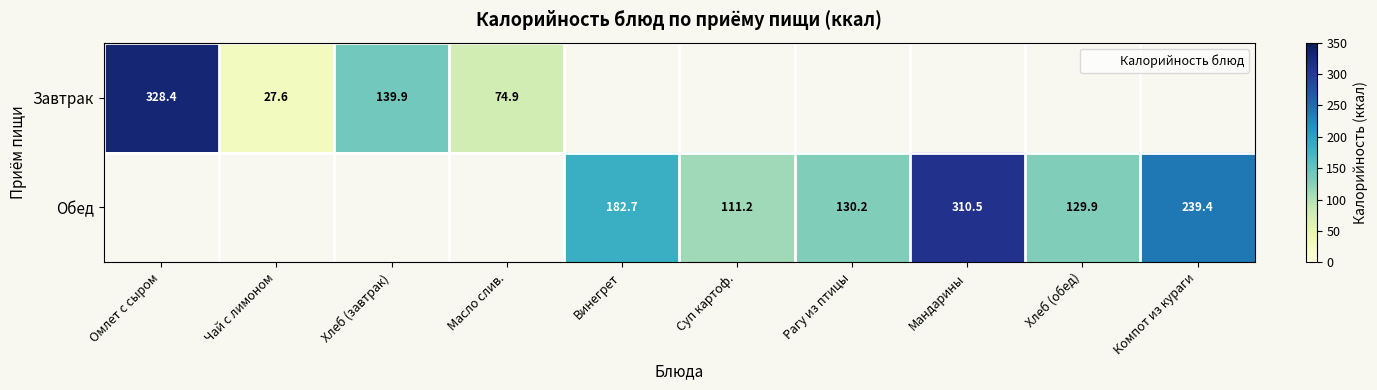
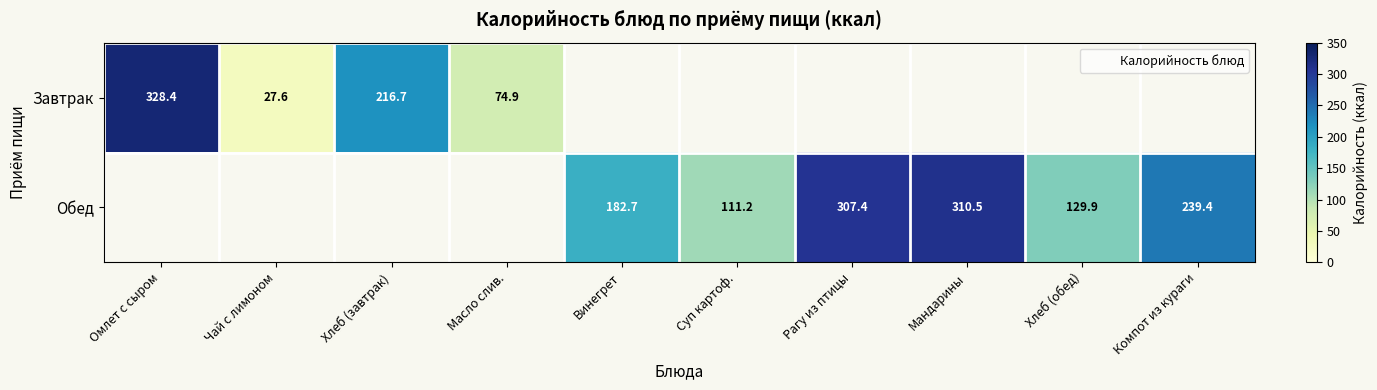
  {
    "Завтрак": {
      "Омлет с сыром": 328.4,
      "Чай с лимоном": 27.6,
-     "Хлеб (завтрак)": 139.9,
+     "Хлеб (завтрак)": 216.7,
      "Масло слив.": 74.9
    },
    "Обед": {
      "Винегрет": 182.7,
      "Суп картоф.": 111.2,
-     "Рагу из птицы": 130.2,
+     "Рагу из птицы": 307.4,
      "Мандарины": 310.5,
      "Хлеб (обед)": 129.9,
      "Компот из кураги": 239.4
    }
  }
